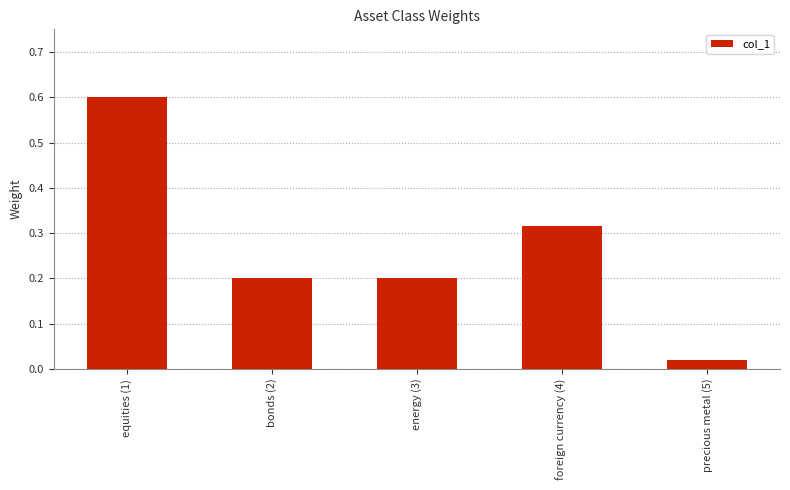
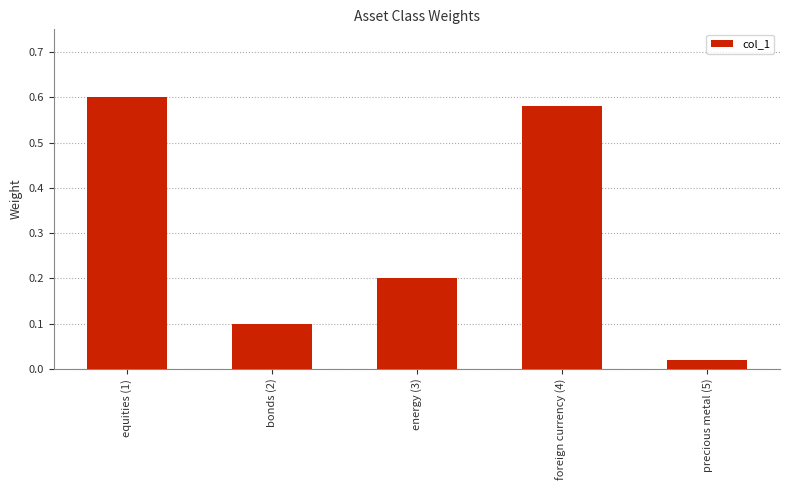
  {
    "equities (1)": 0.60,
-   "bonds (2)": 0.2,
+   "bonds (2)": 0.1,
    "energy (3)": 0.20,
-   "foreign currency (4)": 0.32,
+   "foreign currency (4)": 0.58,
    "precious metal (5)": 0.02
  }
